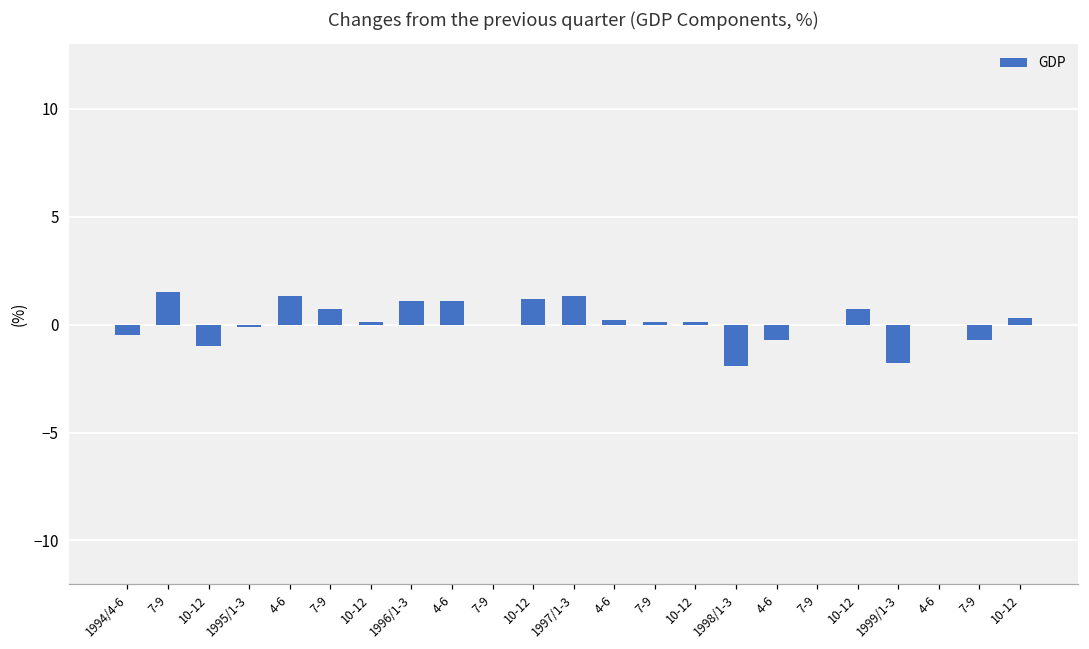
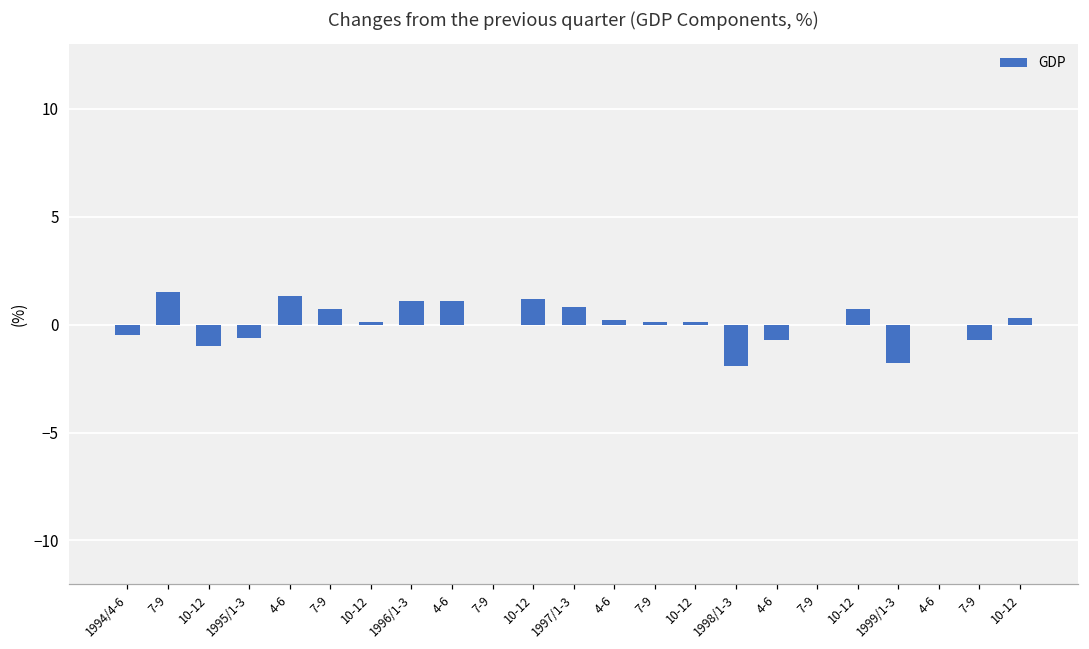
  {
    "1994/4-6": -0.5,
-   "1995/1-3": -0.1,
+   "1995/1-3": -0.6,
    "1996/1-3": 1.1,
-   "1997/1-3": 1.3,
+   "1997/1-3": 0.8,
    "1998/1-3": -1.9,
    "1999/1-3": -1.8
  }
